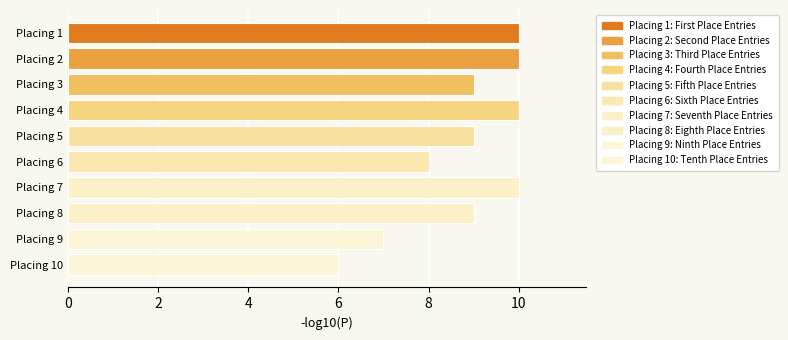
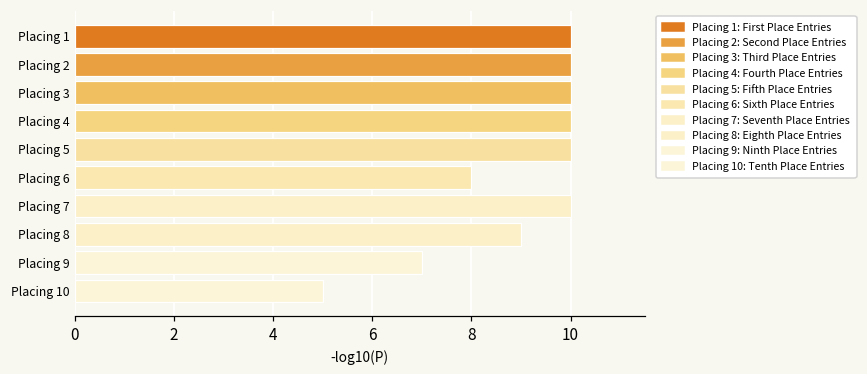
  {
    "Placing 1": 10,
    "Placing 2": 10,
-   "Placing 3": 9,
+   "Placing 3": 10,
    "Placing 4": 10,
-   "Placing 5": 9,
+   "Placing 5": 10,
    "Placing 6": 8,
    "Placing 7": 10,
    "Placing 8": 9,
    "Placing 9": 7,
-   "Placing 10": 6
+   "Placing 10": 5
  }
